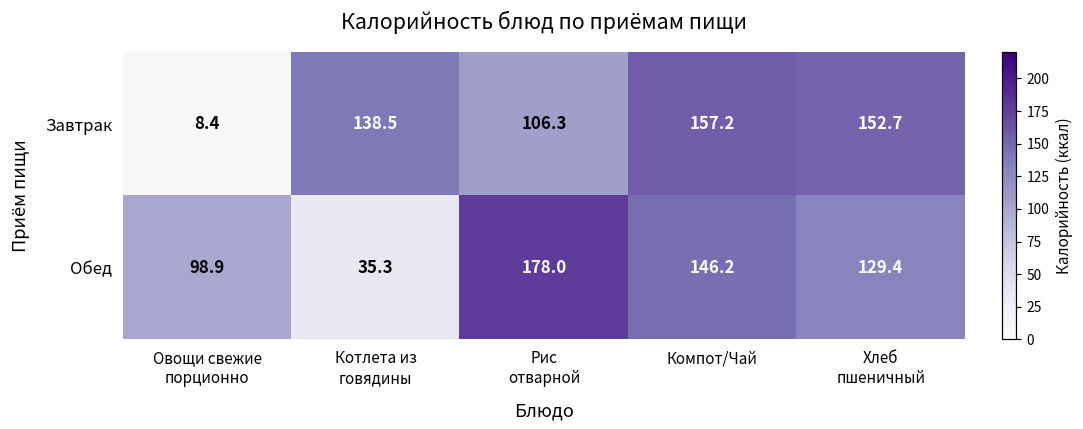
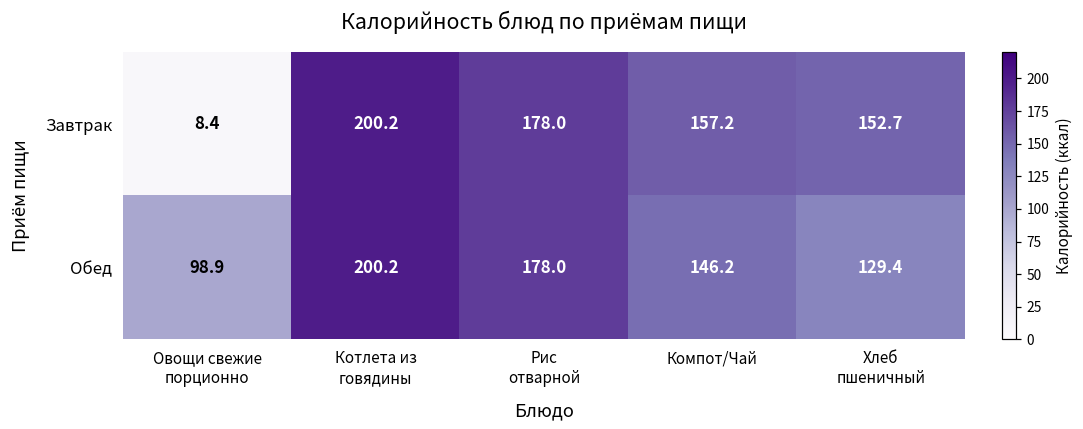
  {
    "Завтрак": {
      "Овощи свежие порционно": 8.4,
-     "Котлета из говядины": 138.5,
-     "Рис отварной": 106.3,
+     "Котлета из говядины": 200.2,
+     "Рис отварной": 178.0,
      "Компот/Чай": 157.2,
      "Хлеб пшеничный": 152.7
    },
    "Обед": {
      "Овощи свежие порционно": 98.9,
-     "Котлета из говядины": 35.3,
+     "Котлета из говядины": 200.2,
      "Рис отварной": 178.0,
      "Компот/Чай": 146.2,
      "Хлеб пшеничный": 129.4
    }
  }
